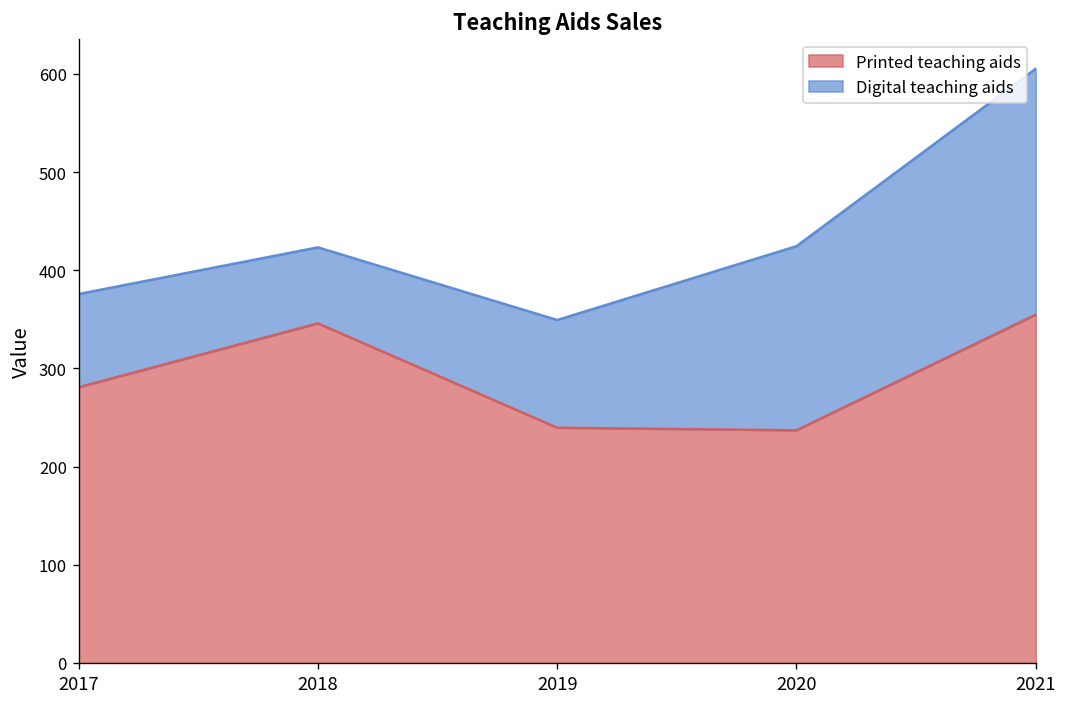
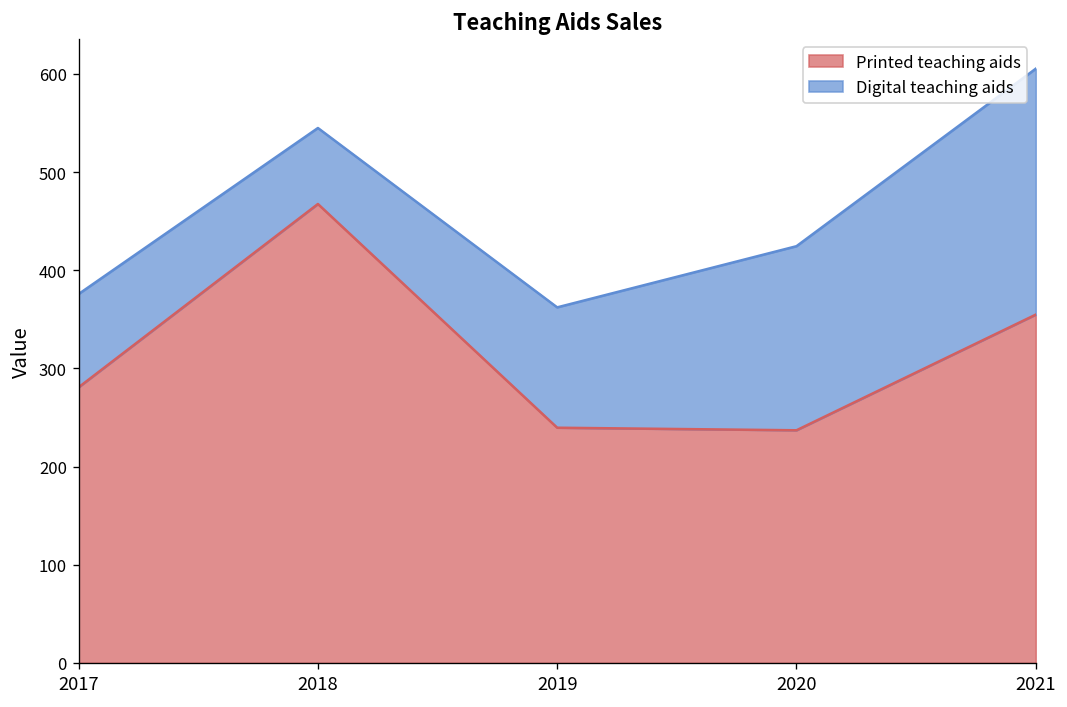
  {
    "Printed teaching aids": {
      "2017": 280,
-     "2018": 350,
+     "2018": 470,
      "2019": 240,
      "2020": 240,
      "2021": 350
    },
    "Digital teaching aids": {
      "2017": 100,
      "2018": 80,
-     "2019": 110,
+     "2019": 120,
      "2020": 190,
      "2021": 250
    }
  }
